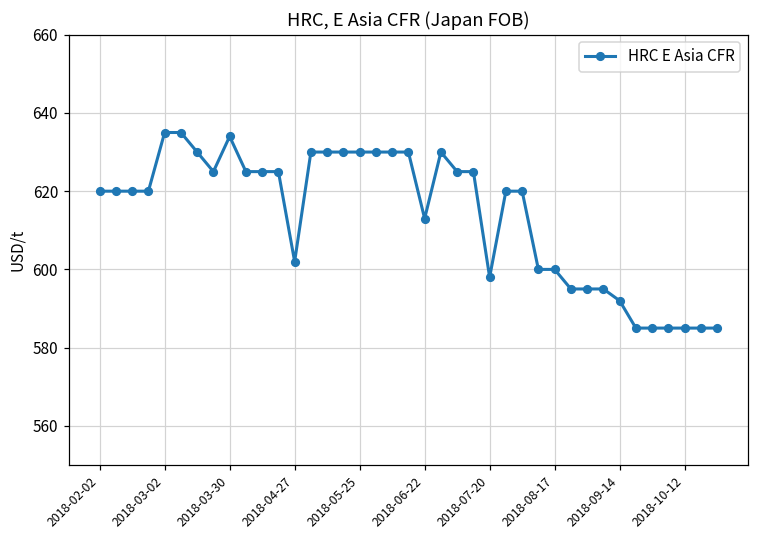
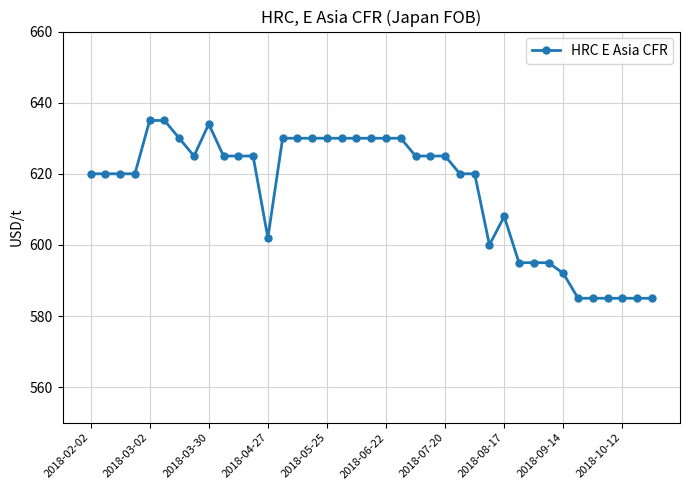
  {
    "2018-02-02": 620,
    "2018-03-02": 635,
    "2018-03-30": 634,
    "2018-04-27": 602,
    "2018-05-25": 630,
-   "2018-06-22": 613,
-   "2018-07-20": 598,
-   "2018-08-17": 600,
+   "2018-06-22": 630,
+   "2018-07-20": 625,
+   "2018-08-17": 608,
    "2018-09-14": 592,
    "2018-10-12": 585
  }
